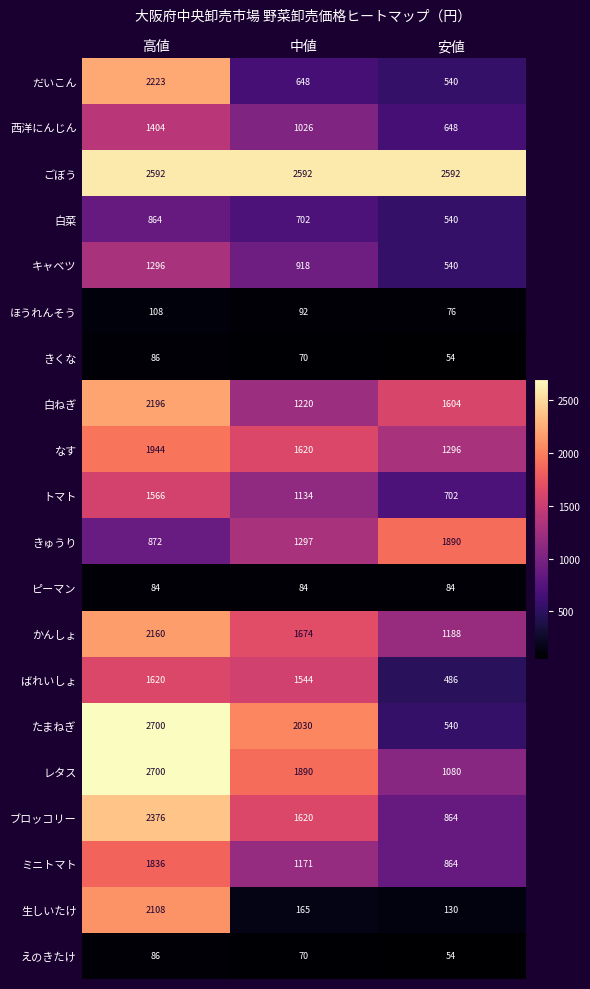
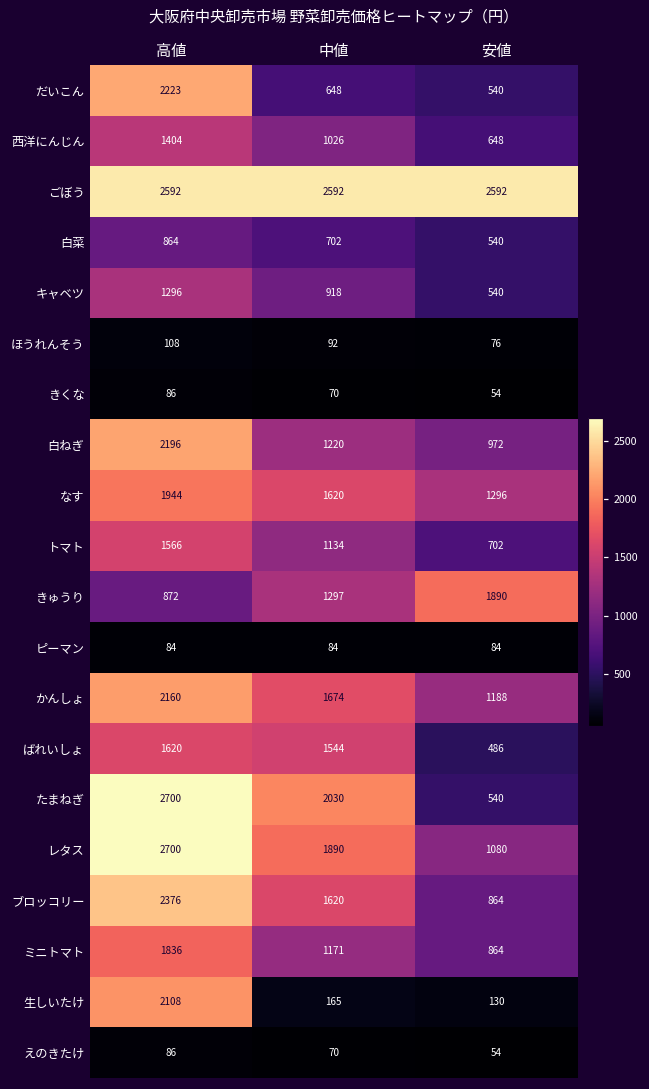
  {
    "だいこん": {
      "高値": 2223,
      "中値": 648,
      "安値": 540
    },
    "西洋にんじん": {
      "高値": 1404,
      "中値": 1026,
      "安値": 648
    },
    "ごぼう": {
      "高値": 2592,
      "中値": 2592,
      "安値": 2592
    },
    "白菜": {
      "高値": 864,
      "中値": 702,
      "安値": 540
    },
    "キャベツ": {
      "高値": 1296,
      "中値": 918,
      "安値": 540
    },
    "ほうれんそう": {
      "高値": 108,
      "中値": 92,
      "安値": 76
    },
    "きくな": {
      "高値": 86,
      "中値": 70,
      "安値": 54
    },
    "白ねぎ": {
      "高値": 2196,
      "中値": 1220,
-     "安値": 1604
+     "安値": 972
    },
    "なす": {
      "高値": 1944,
      "中値": 1620,
      "安値": 1296
    },
    "トマト": {
      "高値": 1566,
      "中値": 1134,
      "安値": 702
    },
    "きゅうり": {
      "高値": 872,
      "中値": 1297,
      "安値": 1890
    },
    "ピーマン": {
      "高値": 84,
      "中値": 84,
      "安値": 84
    },
    "かんしょ": {
      "高値": 2160,
      "中値": 1674,
      "安値": 1188
    },
    "ばれいしょ": {
      "高値": 1620,
      "中値": 1544,
      "安値": 486
    },
    "たまねぎ": {
      "高値": 2700,
      "中値": 2030,
      "安値": 540
    },
    "レタス": {
      "高値": 2700,
      "中値": 1890,
      "安値": 1080
    },
    "ブロッコリー": {
      "高値": 2376,
      "中値": 1620,
      "安値": 864
    },
    "ミニトマト": {
      "高値": 1836,
      "中値": 1171,
      "安値": 864
    },
    "生しいたけ": {
      "高値": 2108,
      "中値": 165,
      "安値": 130
    },
    "えのきたけ": {
      "高値": 86,
      "中値": 70,
      "安値": 54
    }
  }
